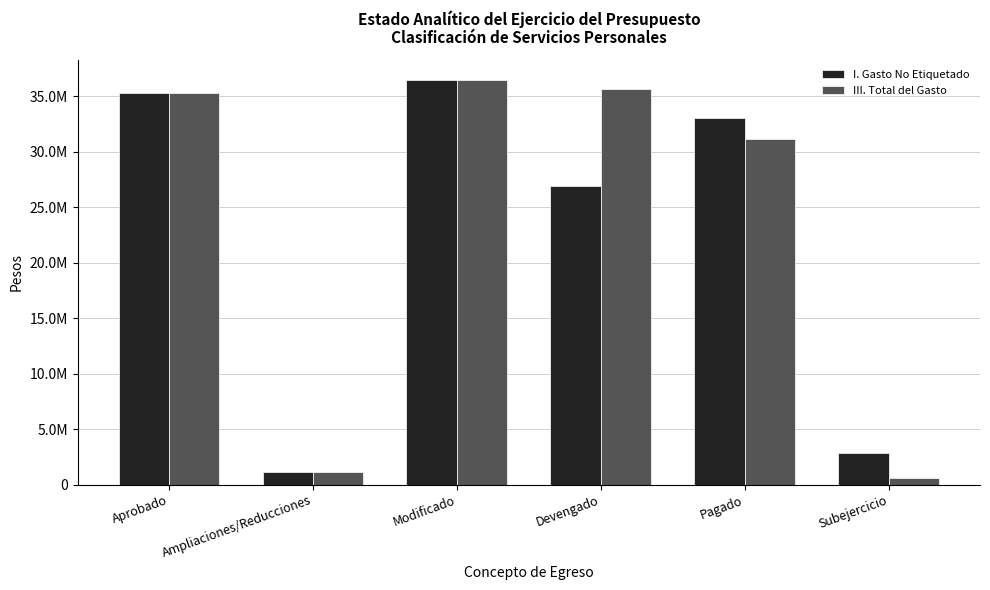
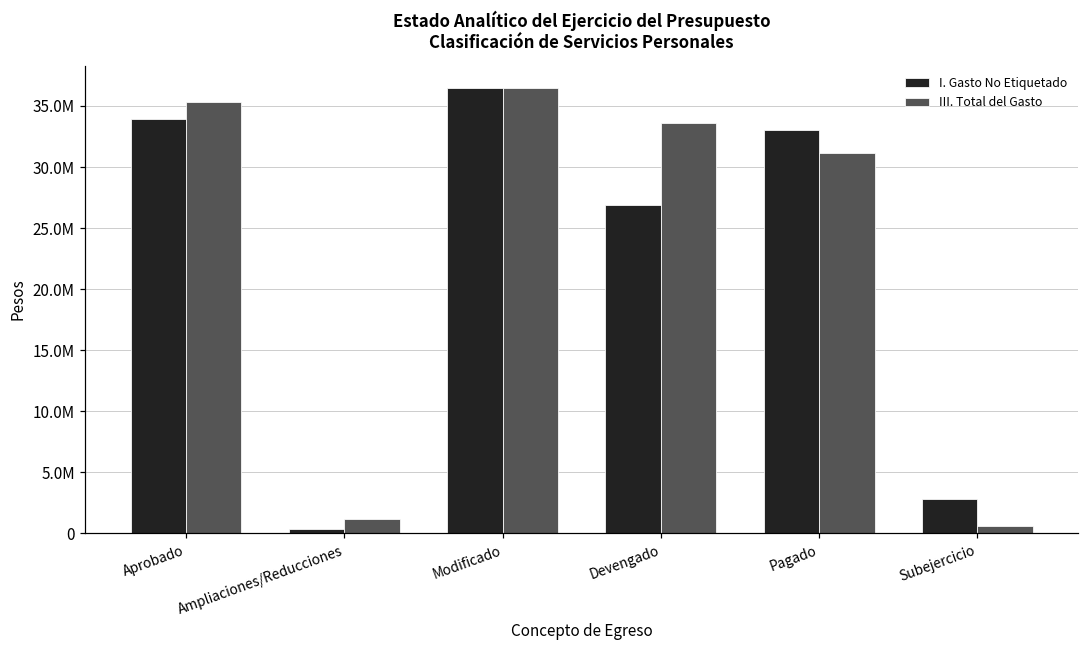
  {
    "I. Gasto No Etiquetado": {
-     "Aprobado": 35300000,
-     "Ampliaciones/Reducciones": 1100000,
+     "Aprobado": 33900000,
+     "Ampliaciones/Reducciones": 400000,
      "Modificado": 36500000,
      "Devengado": 26900000,
      "Pagado": 33000000,
      "Subejercicio": 2800000
    },
    "III. Total del Gasto": {
      "Aprobado": 35300000,
      "Ampliaciones/Reducciones": 1100000,
      "Modificado": 36500000,
-     "Devengado": 35700000,
+     "Devengado": 33600000,
      "Pagado": 31100000,
      "Subejercicio": 600000
    }
  }
